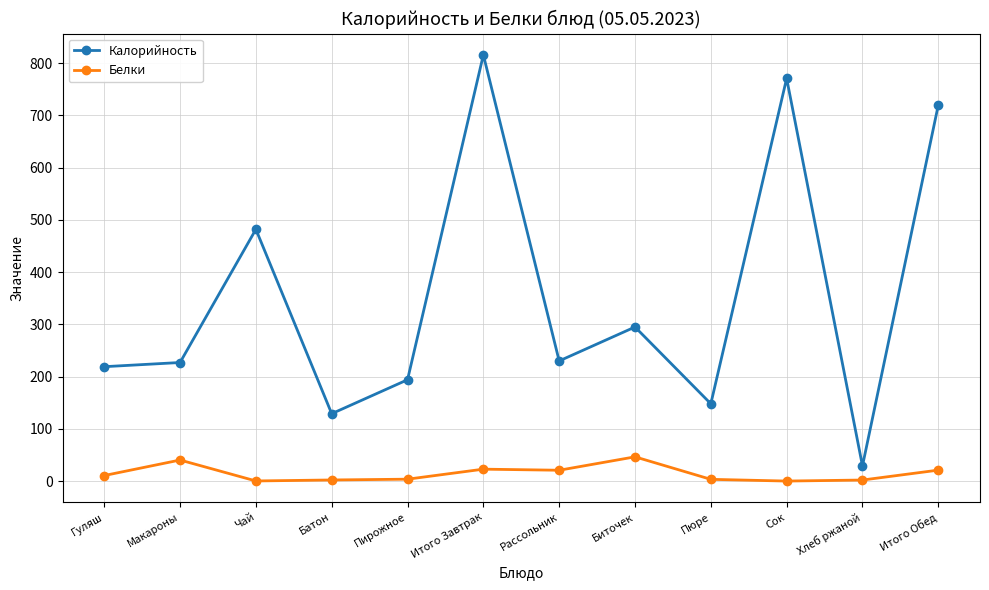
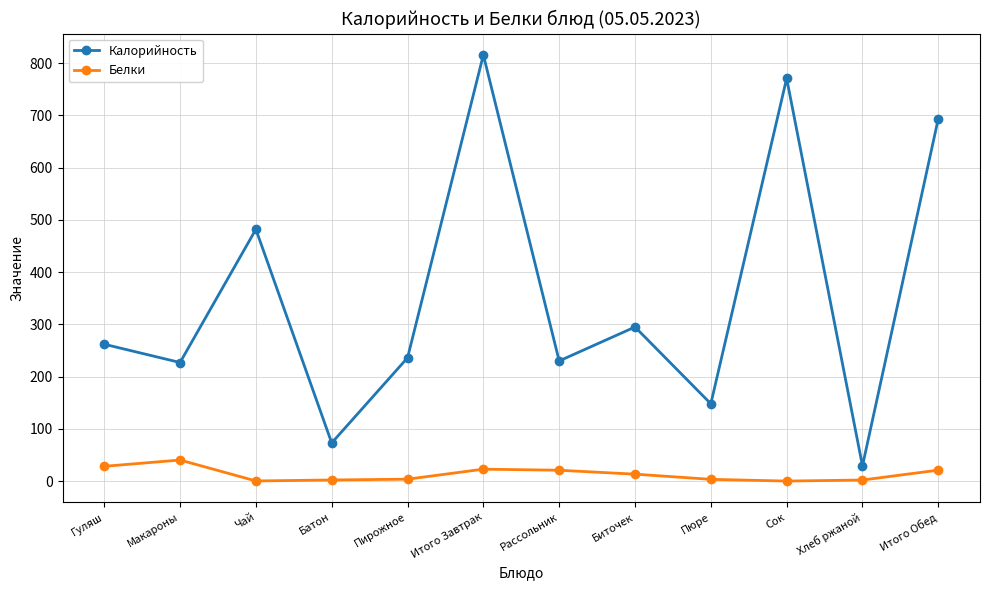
  {
    "Калорийность": {
-     "Гуляш": 220,
+     "Гуляш": 260,
      "Макароны": 230,
      "Чай": 480,
-     "Батон": 130,
-     "Пирожное": 190,
+     "Батон": 70,
+     "Пирожное": 240,
      "Итого Завтрак": 820,
      "Рассольник": 230,
      "Биточек": 300,
      "Пюре": 150,
      "Сок": 770,
      "Хлеб ржаной": 30,
-     "Итого Обед": 720
+     "Итого Обед": 690
    },
    "Белки": {
-     "Гуляш": 10,
+     "Гуляш": 30,
      "Макароны": 40,
      "Чай": 0,
      "Батон": 0,
      "Пирожное": 0,
      "Итого Завтрак": 20,
      "Рассольник": 20,
-     "Биточек": 50,
+     "Биточек": 10,
      "Пюре": 0,
      "Сок": 0,
      "Хлеб ржаной": 0,
      "Итого Обед": 20
    }
  }
